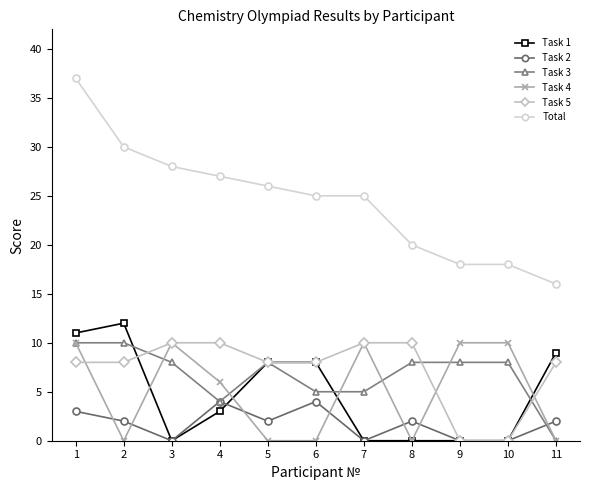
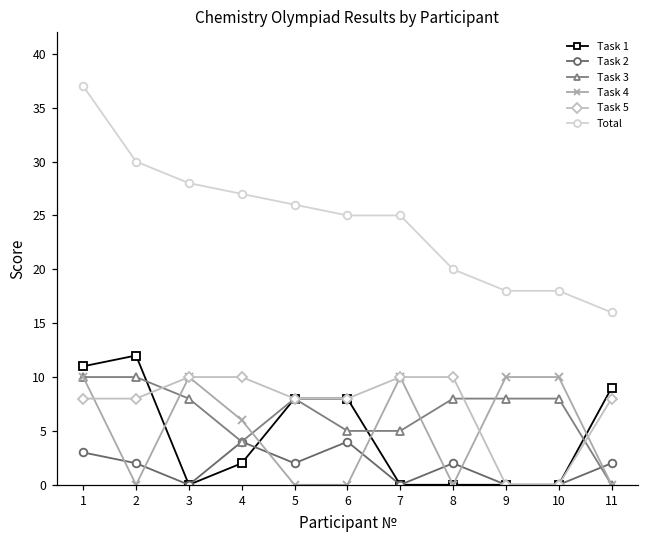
  {
    "Task 1": {
      "1": 11,
      "2": 12,
-     "4": 3,
+     "4": 2,
      "11": 9
    }
  }
